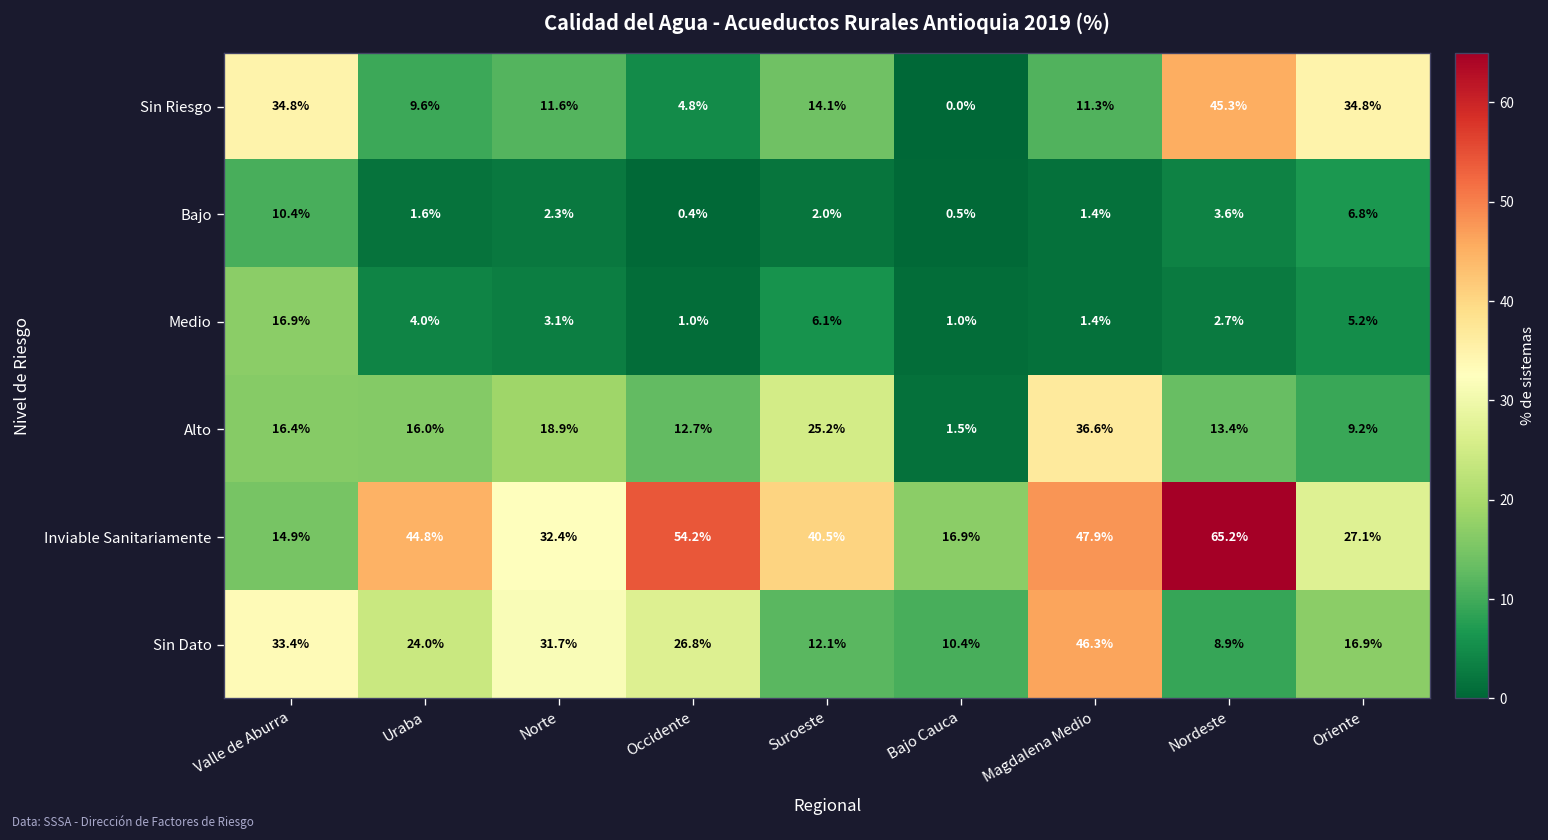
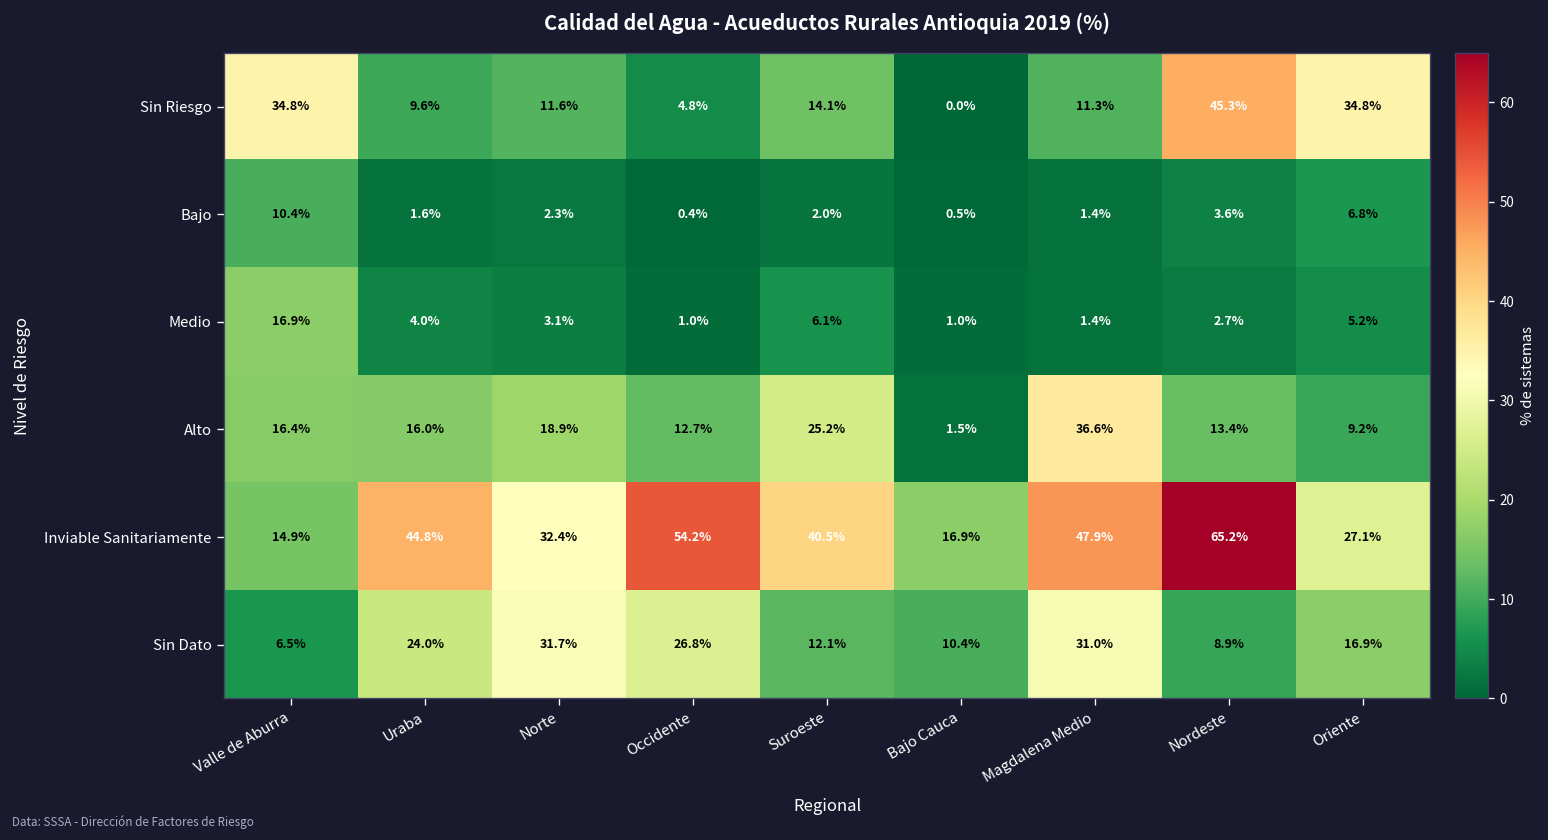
  {
    "Sin Riesgo": {
      "Valle de Aburra": "34.8%",
      "Uraba": "9.6%",
      "Norte": "11.6%",
      "Occidente": "4.8%",
      "Suroeste": "14.1%",
      "Bajo Cauca": "0.0%",
      "Magdalena Medio": "11.3%",
      "Nordeste": "45.3%",
      "Oriente": "34.8%"
    },
    "Bajo": {
      "Valle de Aburra": "10.4%",
      "Uraba": "1.6%",
      "Norte": "2.3%",
      "Occidente": "0.4%",
      "Suroeste": "2.0%",
      "Bajo Cauca": "0.5%",
      "Magdalena Medio": "1.4%",
      "Nordeste": "3.6%",
      "Oriente": "6.8%"
    },
    "Medio": {
      "Valle de Aburra": "16.9%",
      "Uraba": "4.0%",
      "Norte": "3.1%",
      "Occidente": "1.0%",
      "Suroeste": "6.1%",
      "Bajo Cauca": "1.0%",
      "Magdalena Medio": "1.4%",
      "Nordeste": "2.7%",
      "Oriente": "5.2%"
    },
    "Alto": {
      "Valle de Aburra": "16.4%",
      "Uraba": "16.0%",
      "Norte": "18.9%",
      "Occidente": "12.7%",
      "Suroeste": "25.2%",
      "Bajo Cauca": "1.5%",
      "Magdalena Medio": "36.6%",
      "Nordeste": "13.4%",
      "Oriente": "9.2%"
    },
    "Inviable Sanitariamente": {
      "Valle de Aburra": "14.9%",
      "Uraba": "44.8%",
      "Norte": "32.4%",
      "Occidente": "54.2%",
      "Suroeste": "40.5%",
      "Bajo Cauca": "16.9%",
      "Magdalena Medio": "47.9%",
      "Nordeste": "65.2%",
      "Oriente": "27.1%"
    },
    "Sin Dato": {
-     "Valle de Aburra": "33.4%",
+     "Valle de Aburra": "6.5%",
      "Uraba": "24.0%",
      "Norte": "31.7%",
      "Occidente": "26.8%",
      "Suroeste": "12.1%",
      "Bajo Cauca": "10.4%",
-     "Magdalena Medio": "46.3%",
+     "Magdalena Medio": "31.0%",
      "Nordeste": "8.9%",
      "Oriente": "16.9%"
    }
  }
